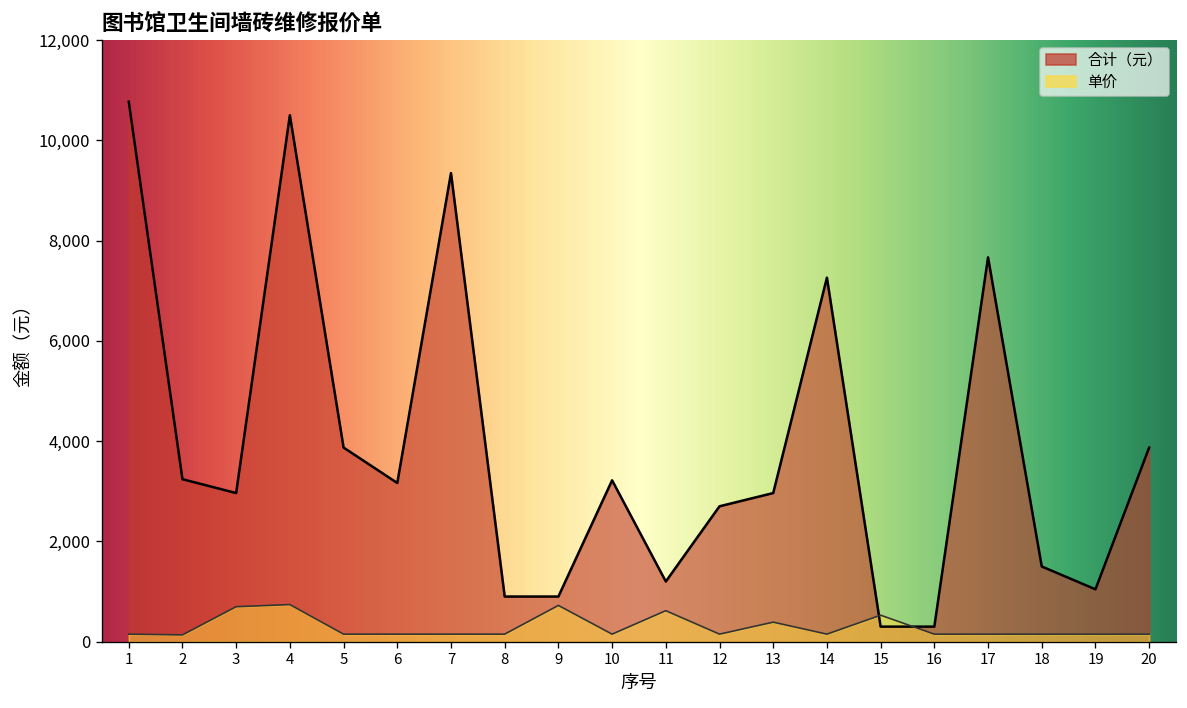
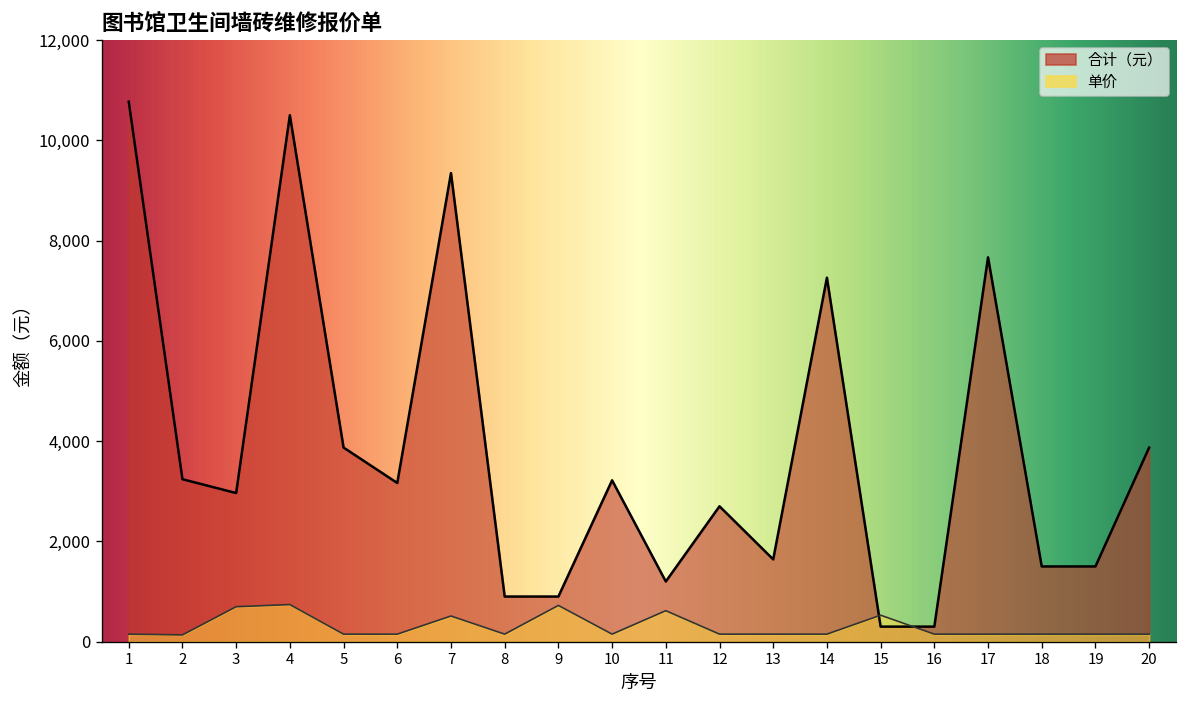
  {
    "合计（元）": {
      "1": "10,800",
      "2": "3,200",
      "3": "3,000",
      "4": "10,500",
      "5": "3,900",
      "6": "3,200",
      "7": "9,300",
      "8": "900",
      "9": "900",
      "10": "3,200",
      "11": "1,200",
      "12": "2,700",
-     "13": "3,000",
+     "13": "1,600",
      "14": "7,300",
      "15": "300",
      "16": "300",
      "17": "7,700",
      "18": "1,500",
-     "19": "1,000",
+     "19": "1,500",
      "20": "3,900"
    },
    "单价": {
      "1": "200",
      "2": "100",
      "3": "700",
      "4": "700",
      "5": "200",
      "6": "200",
-     "7": "200",
+     "7": "500",
      "8": "200",
      "9": "700",
      "10": "200",
      "11": "600",
      "12": "200",
-     "13": "400",
+     "13": "200",
      "14": "200",
      "15": "500",
      "16": "200",
      "17": "200",
      "18": "200",
      "19": "200",
      "20": "200"
    }
  }
